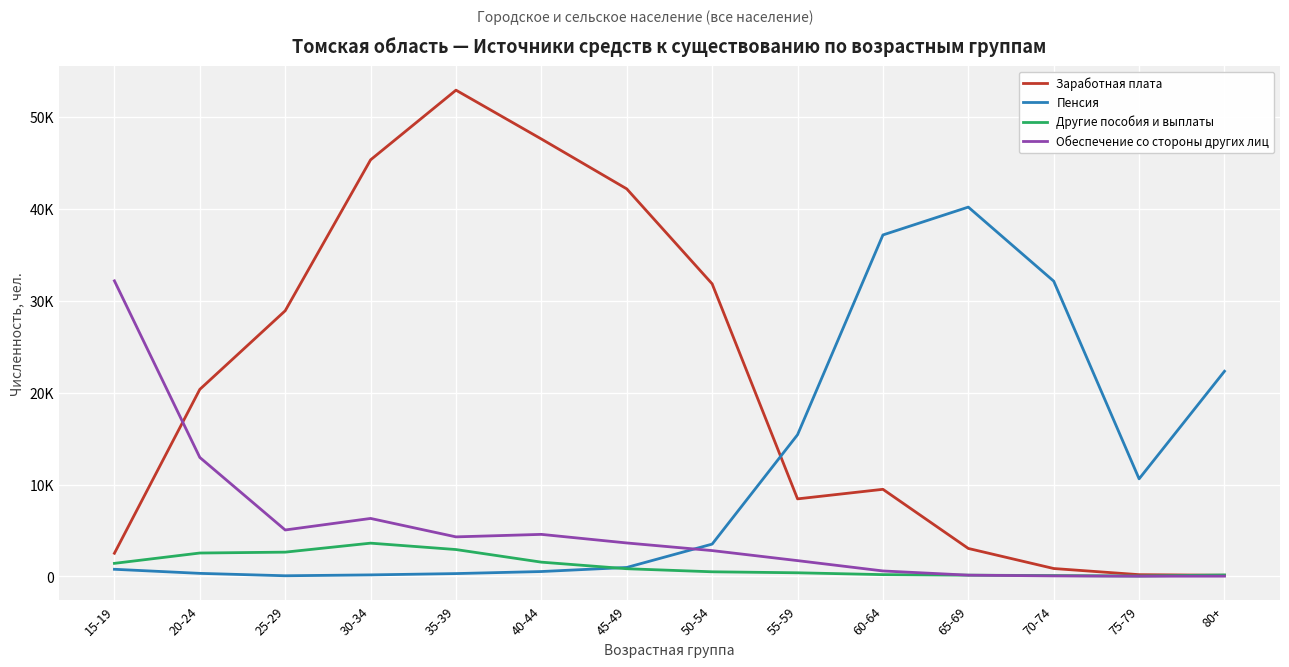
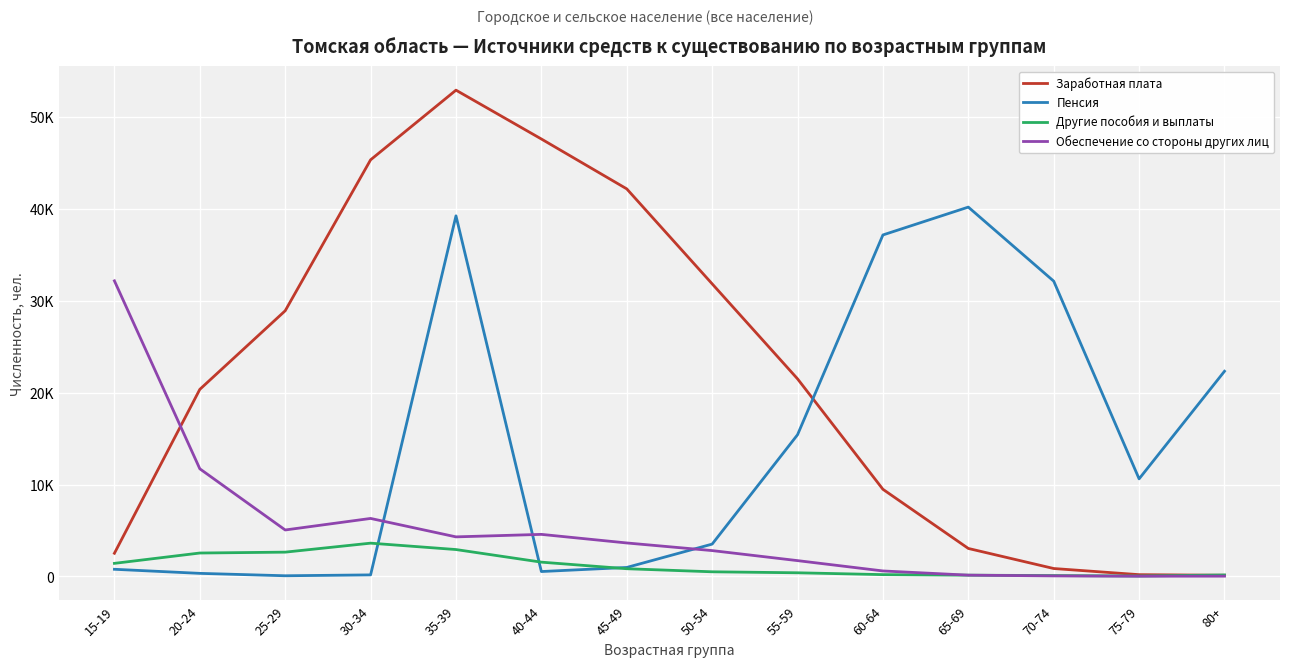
  {
    "Заработная плата": {
      "15-19": 3000,
      "20-24": 20000,
      "25-29": 29000,
      "30-34": 45000,
      "35-39": 53000,
      "40-44": 48000,
      "45-49": 42000,
      "50-54": 32000,
-     "55-59": 8000,
+     "55-59": 22000,
      "60-64": 9000,
      "65-69": 3000,
      "70-74": 1000
    },
    "Пенсия": {
      "15-19": 1000,
      "20-24": 0,
      "25-29": 0,
      "30-34": 0,
-     "35-39": 0,
+     "35-39": 39000,
      "40-44": 1000,
      "50-54": 4000,
      "55-59": 15000,
      "60-64": 37000,
      "65-69": 40000,
      "70-74": 32000,
      "75-79": 11000,
      "80+": 22000
    },
    "Другие пособия и выплаты": {
      "15-19": 1000,
      "20-24": 3000,
      "25-29": 3000,
      "30-34": 4000,
      "35-39": 3000,
      "40-44": 2000,
      "50-54": 0,
      "55-59": 0,
      "60-64": 0
    },
    "Обеспечение со стороны других лиц": {
      "15-19": 32000,
-     "20-24": 13000,
+     "20-24": 12000,
      "25-29": 5000,
      "30-34": 6000,
      "35-39": 4000,
      "40-44": 5000,
      "45-49": 4000,
      "50-54": 3000,
      "55-59": 2000,
      "60-64": 1000
    }
  }
